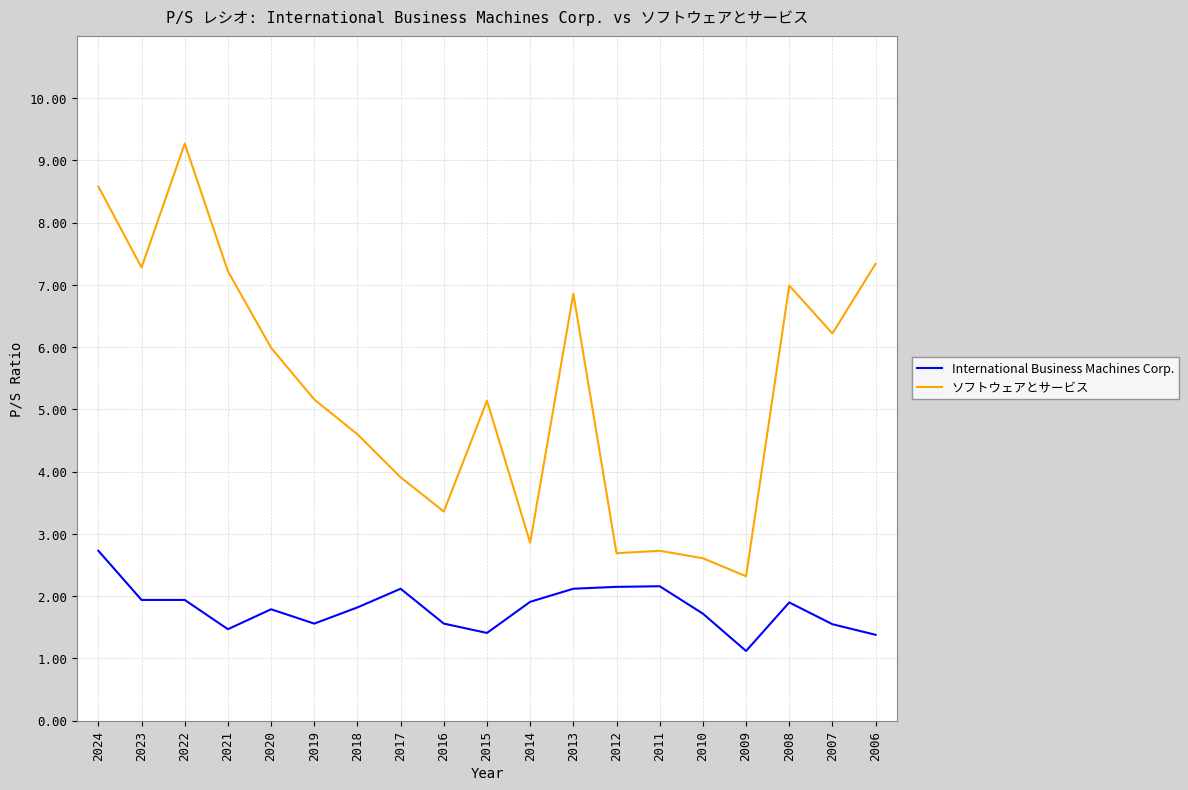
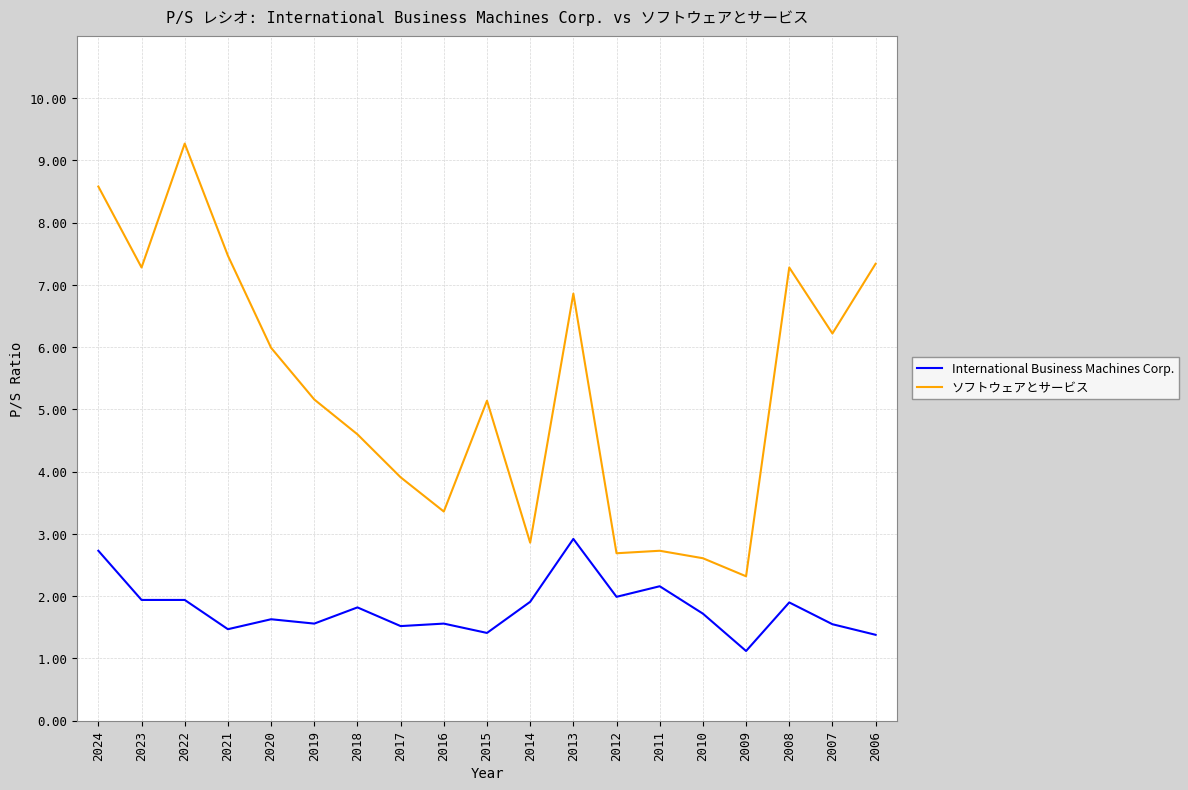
  {
    "International Business Machines Corp.": {
      "2024": 2.7,
      "2023": 1.9,
      "2022": 1.9,
      "2021": 1.5,
-     "2020": 1.8,
+     "2020": 1.6,
      "2019": 1.6,
      "2018": 1.8,
-     "2017": 2.1,
+     "2017": 1.5,
      "2016": 1.6,
      "2015": 1.4,
      "2014": 1.9,
-     "2013": 2.1,
-     "2012": 2.2,
+     "2013": 2.9,
+     "2012": 2.0,
      "2011": 2.2,
      "2010": 1.7,
      "2009": 1.1,
      "2008": 1.9,
      "2007": 1.6,
      "2006": 1.4
    },
    "ソフトウェアとサービス": {
      "2024": 8.6,
      "2023": 7.3,
      "2022": 9.3,
-     "2021": 7.2,
+     "2021": 7.5,
      "2020": 6.0,
      "2019": 5.2,
      "2018": 4.6,
      "2017": 3.9,
      "2016": 3.4,
      "2015": 5.1,
      "2014": 2.9,
      "2013": 6.9,
      "2012": 2.7,
      "2011": 2.7,
      "2010": 2.6,
      "2009": 2.3,
-     "2008": 7.0,
+     "2008": 7.3,
      "2007": 6.2,
      "2006": 7.3
    }
  }
